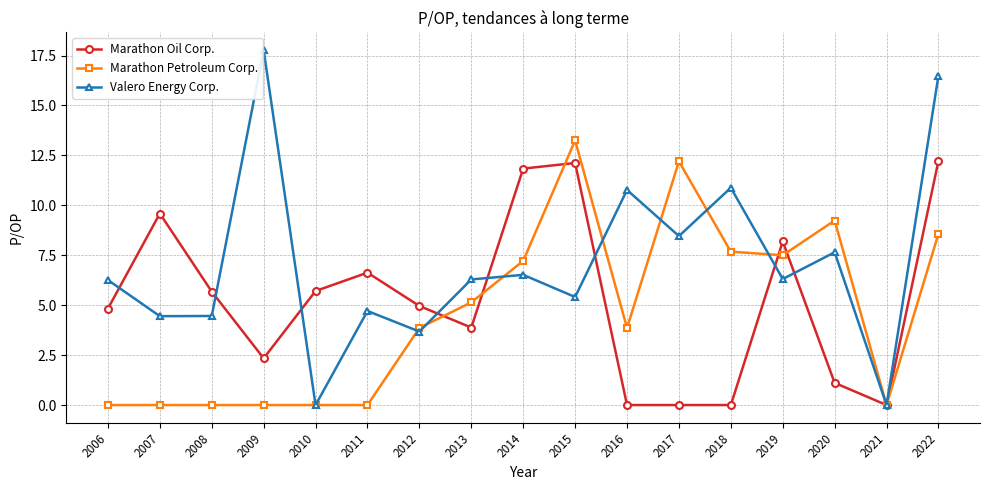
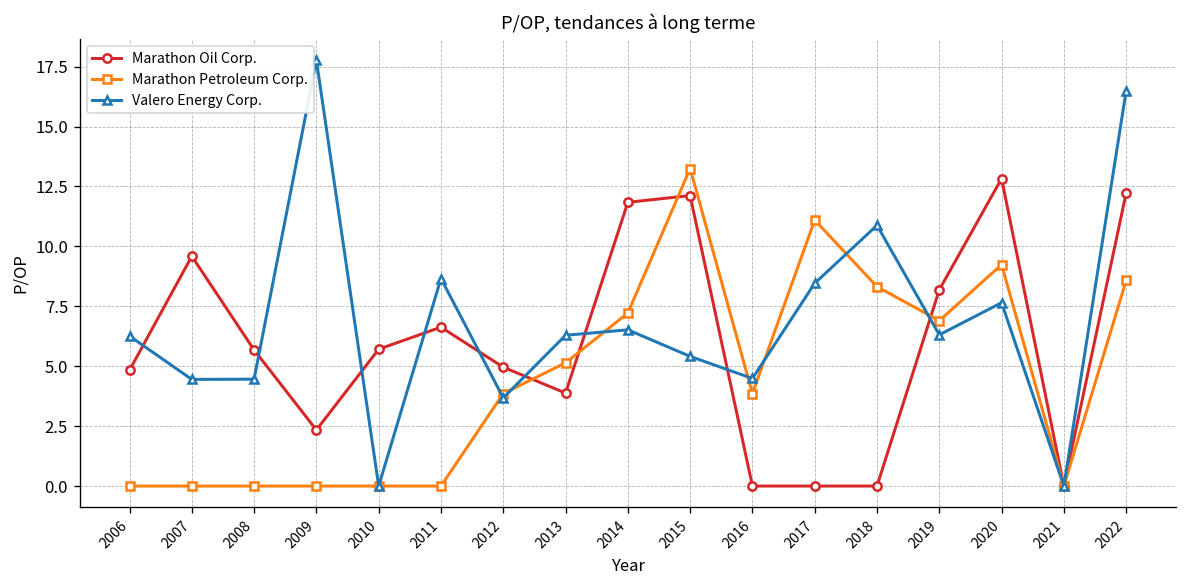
  {
    "Marathon Oil Corp.": {
      "2006": 4.8,
      "2007": 9.6,
      "2008": 5.7,
      "2009": 2.3,
      "2010": 5.7,
      "2011": 6.6,
      "2012": 5.0,
      "2013": 3.9,
      "2014": 11.8,
      "2015": 12.1,
      "2016": 0.0,
      "2017": 0.0,
      "2018": 0.0,
      "2019": 8.2,
-     "2020": 1.1,
+     "2020": 12.8,
      "2022": 12.2
    },
    "Marathon Petroleum Corp.": {
      "2006": 0.0,
      "2007": 0.0,
      "2008": 0.0,
      "2009": 0.0,
      "2011": 0.0,
      "2012": 3.9,
      "2013": 5.1,
      "2014": 7.2,
      "2015": 13.3,
      "2016": 3.9,
-     "2017": 12.2,
-     "2018": 7.7,
-     "2019": 7.5,
+     "2017": 11.1,
+     "2018": 8.3,
+     "2019": 6.9,
      "2020": 9.2,
      "2022": 8.6
    },
    "Valero Energy Corp.": {
      "2006": 6.3,
      "2007": 4.5,
      "2008": 4.5,
      "2009": 17.8,
-     "2011": 4.7,
+     "2011": 8.7,
      "2012": 3.7,
      "2013": 6.3,
      "2014": 6.5,
      "2015": 5.4,
-     "2016": 10.8,
+     "2016": 4.5,
      "2017": 8.5,
      "2018": 10.9,
      "2019": 6.3,
      "2020": 7.7,
      "2022": 16.5
    }
  }
